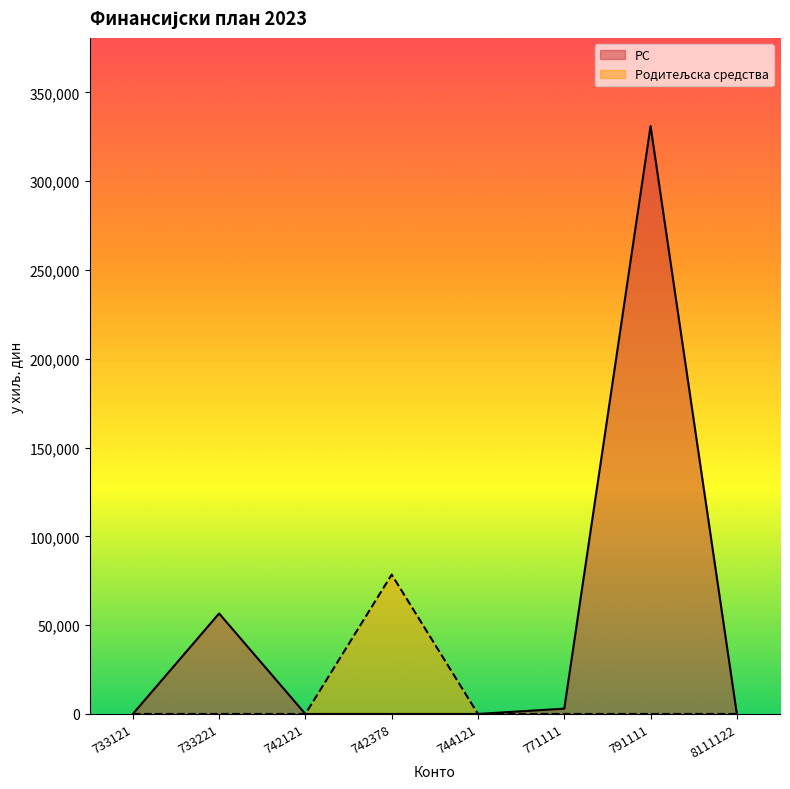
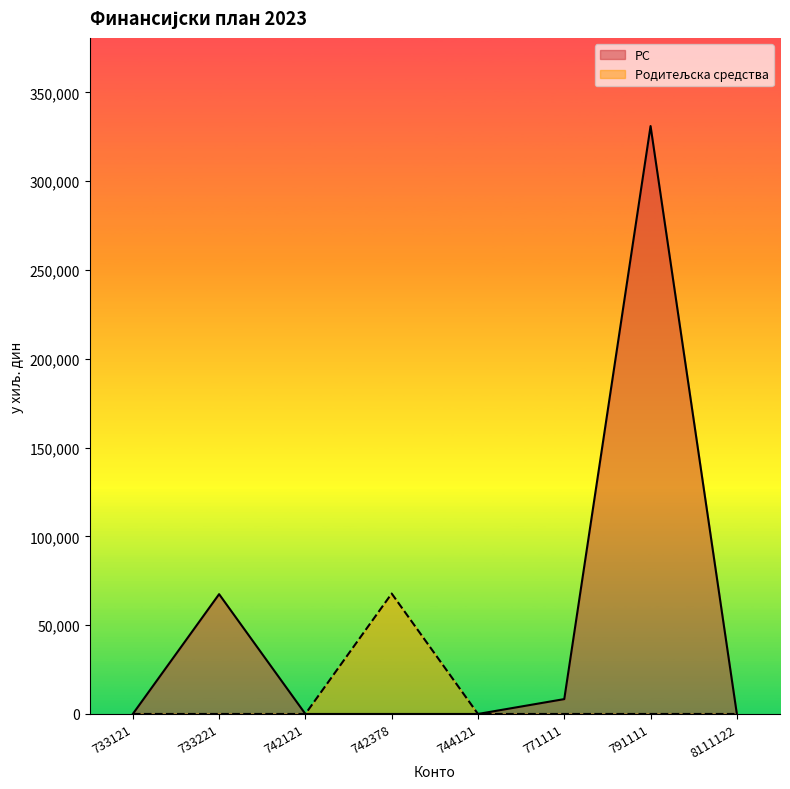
  {
    "РС": {
-     "733221": "57,000",
+     "733221": "67,000",
      "742378": "0",
-     "771111": "3,000",
+     "771111": "8,000",
      "791111": "331,000"
    },
    "Родитељска средства": {
      "733221": "0",
-     "742378": "78,000",
+     "742378": "68,000",
      "771111": "0",
      "791111": "0"
    }
  }
